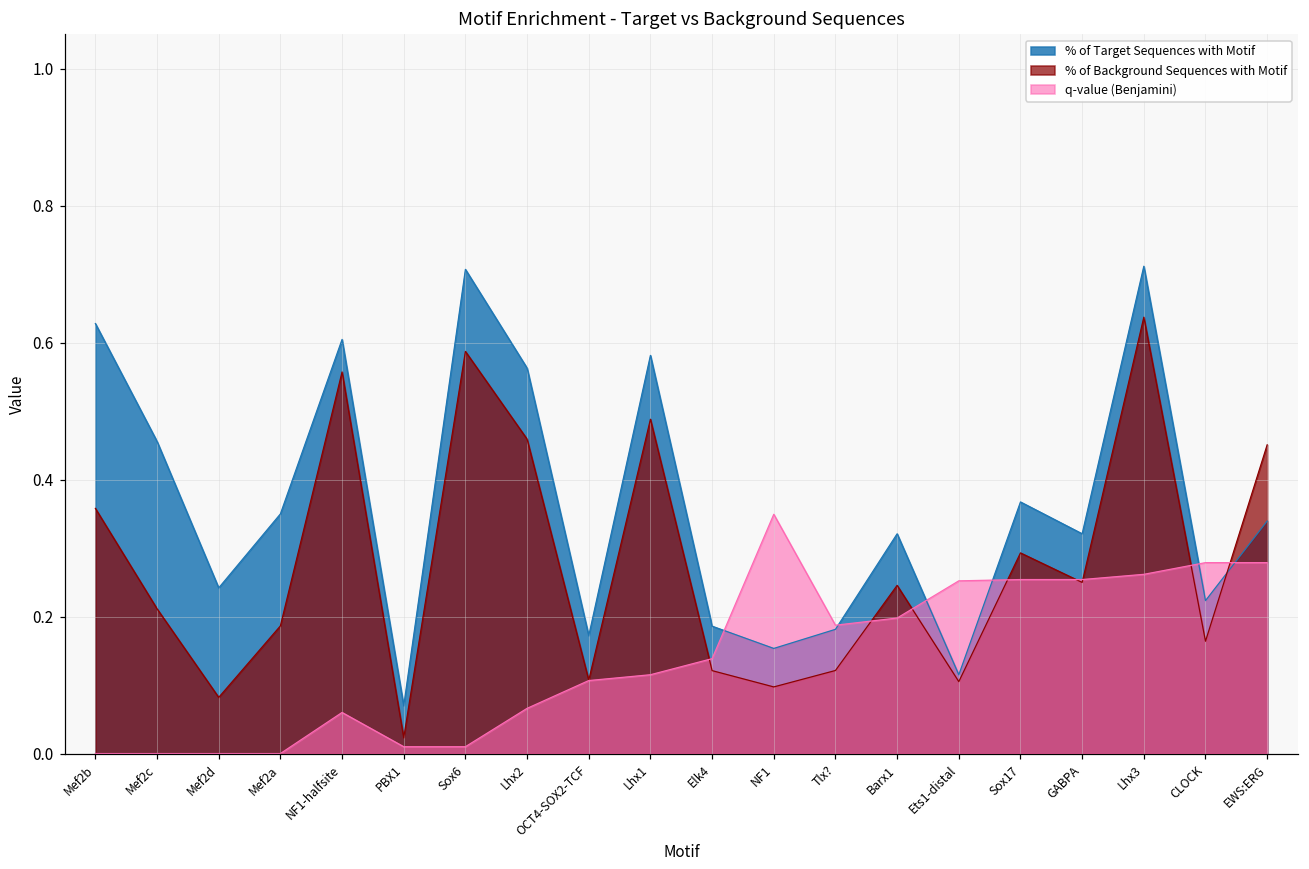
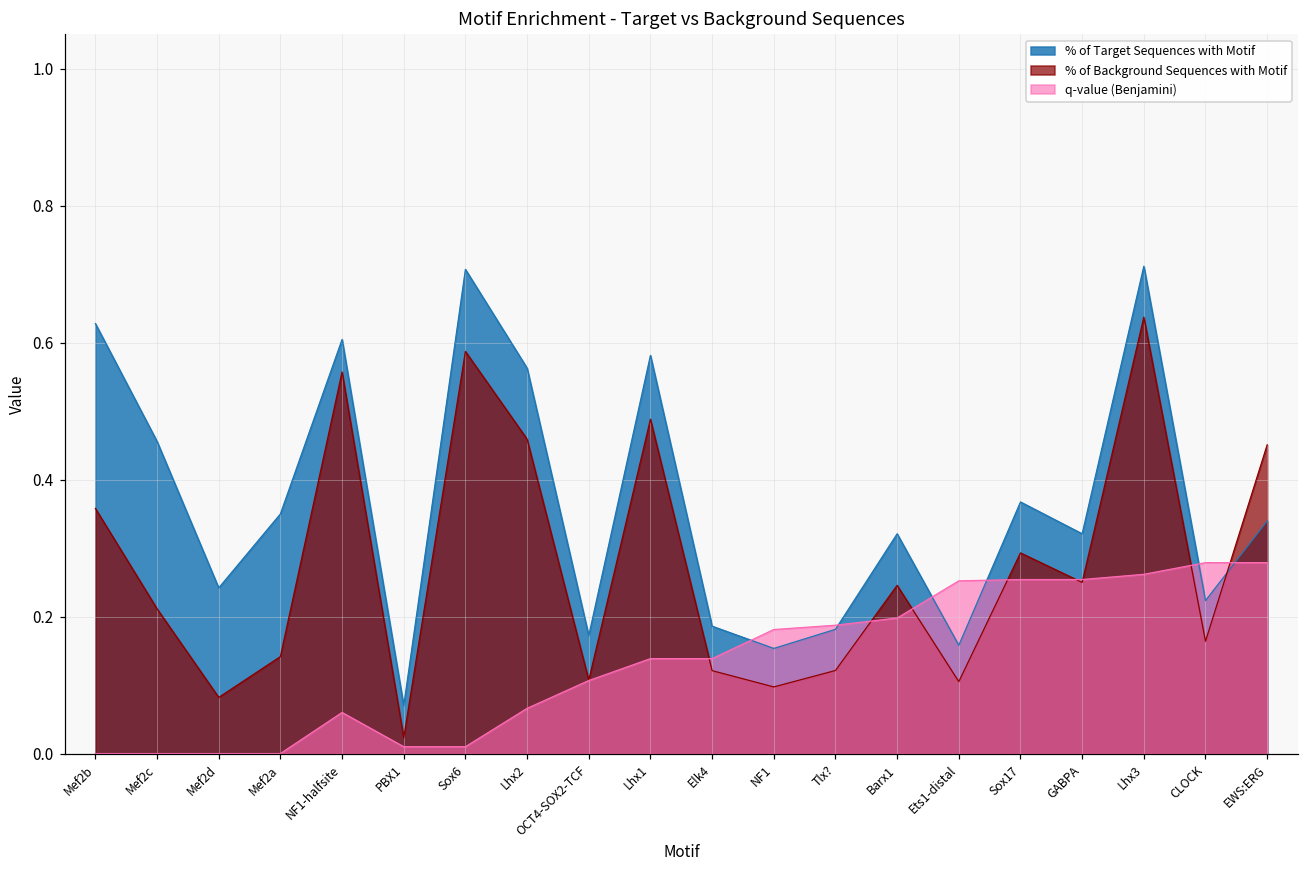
  {
    "% of Target Sequences with Motif": {
      "Mef2b": 0.63,
      "Mef2c": 0.46,
      "Mef2d": 0.24,
      "Mef2a": 0.35,
      "NF1-halfsite": 0.60,
      "PBX1": 0.07,
      "Sox6": 0.71,
      "Lhx2": 0.56,
      "OCT4-SOX2-TCF": 0.17,
      "Lhx1": 0.58,
      "Elk4": 0.19,
      "NF1": 0.15,
      "Tlx?": 0.18,
      "Barx1": 0.32,
-     "Ets1-distal": 0.12,
+     "Ets1-distal": 0.16,
      "Sox17": 0.37,
      "GABPA": 0.32,
      "Lhx3": 0.71,
      "CLOCK": 0.22,
      "EWS:ERG": 0.34
    },
    "% of Background Sequences with Motif": {
      "Mef2b": 0.36,
      "Mef2c": 0.21,
      "Mef2d": 0.08,
-     "Mef2a": 0.19,
+     "Mef2a": 0.14,
      "NF1-halfsite": 0.56,
      "PBX1": 0.02,
      "Sox6": 0.59,
      "Lhx2": 0.46,
      "Lhx1": 0.49,
      "Elk4": 0.12,
      "NF1": 0.10,
      "Tlx?": 0.12,
      "Barx1": 0.25,
      "Ets1-distal": 0.11,
      "Sox17": 0.29,
      "GABPA": 0.25,
      "Lhx3": 0.64,
      "CLOCK": 0.16,
      "EWS:ERG": 0.45
    },
    "q-value (Benjamini)": {
      "Mef2b": 0.00,
      "Mef2c": 0.00,
      "Mef2d": 0.00,
      "Mef2a": 0.00,
      "NF1-halfsite": 0.06,
      "PBX1": 0.01,
      "Sox6": 0.01,
      "Lhx2": 0.07,
-     "Lhx1": 0.12,
+     "Lhx1": 0.14,
      "Elk4": 0.14,
-     "NF1": 0.35,
+     "NF1": 0.18,
      "Tlx?": 0.19,
      "Barx1": 0.20,
      "Ets1-distal": 0.25,
      "Sox17": 0.25,
      "GABPA": 0.25,
      "Lhx3": 0.26,
      "CLOCK": 0.28,
      "EWS:ERG": 0.28
    }
  }
